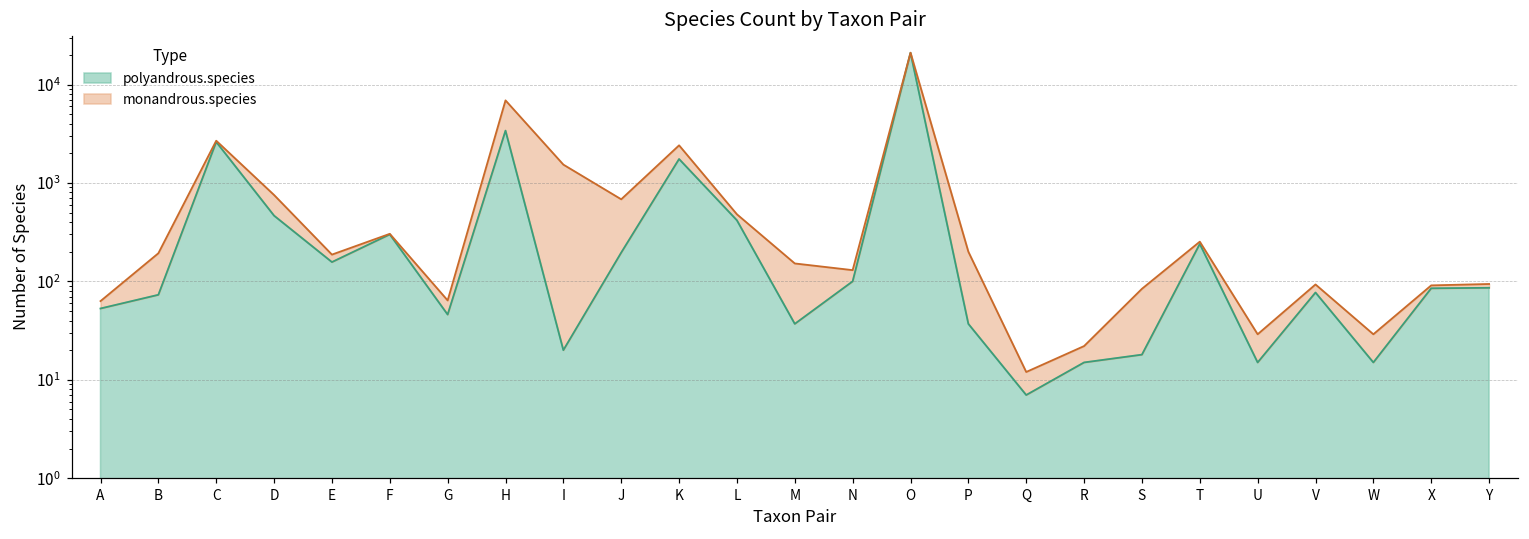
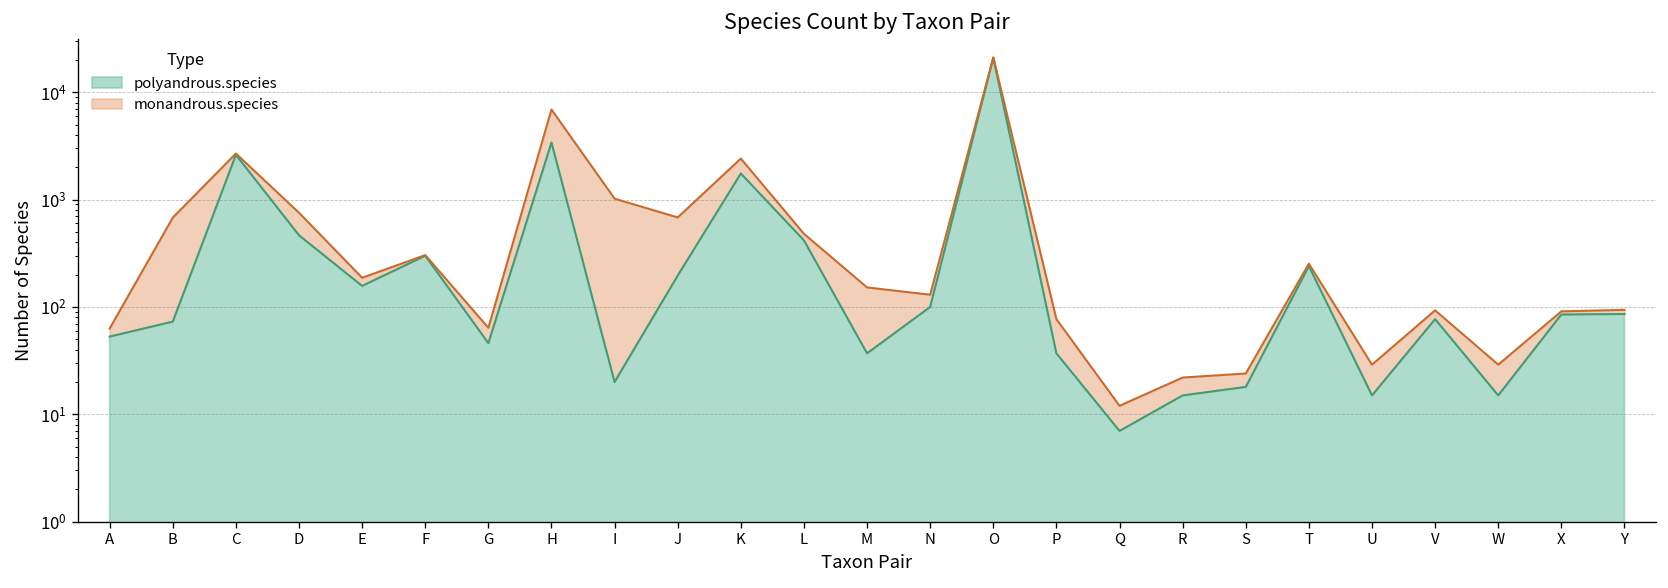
  {
    "polyandrous.species": {
      "A": 50,
      "B": 70,
      "D": 500,
      "E": 160,
      "G": 50,
      "H": 3400,
      "I": 20,
      "J": 200,
      "K": 1800,
      "L": 400,
      "M": 37,
      "N": 100,
      "P": 37,
      "Q": 7,
      "R": 15,
      "S": 18,
      "U": 15,
      "V": 80,
      "W": 15,
      "X": 90,
      "Y": 90
    },
    "monandrous.species": {
      "A": 10,
-     "B": 120,
+     "B": 600,
      "D": 290,
      "E": 30,
      "G": 18,
      "H": 3500,
-     "I": 1500,
+     "I": 1000,
      "J": 500,
      "K": 700,
      "L": 60,
      "M": 120,
      "N": 30,
-     "P": 160,
+     "P": 40,
      "Q": 5,
      "R": 7,
-     "S": 70,
+     "S": 6,
      "U": 14,
      "V": 16,
      "W": 14,
      "X": 6,
      "Y": 8
    }
  }
